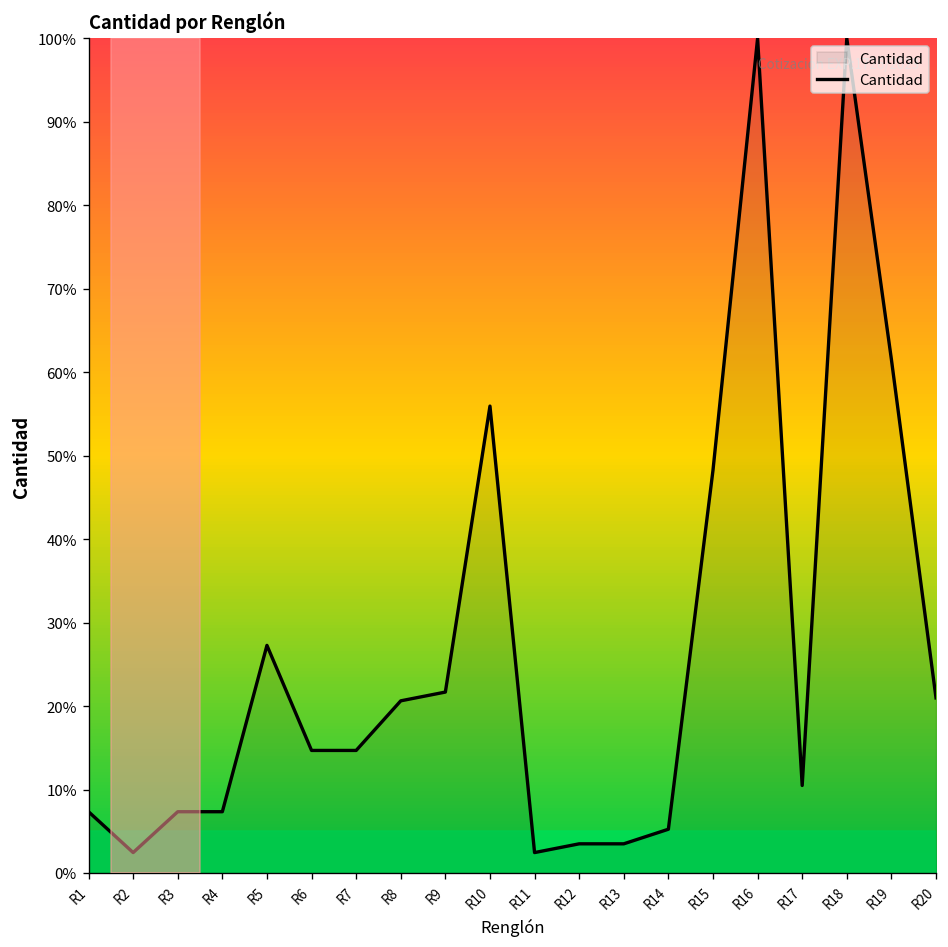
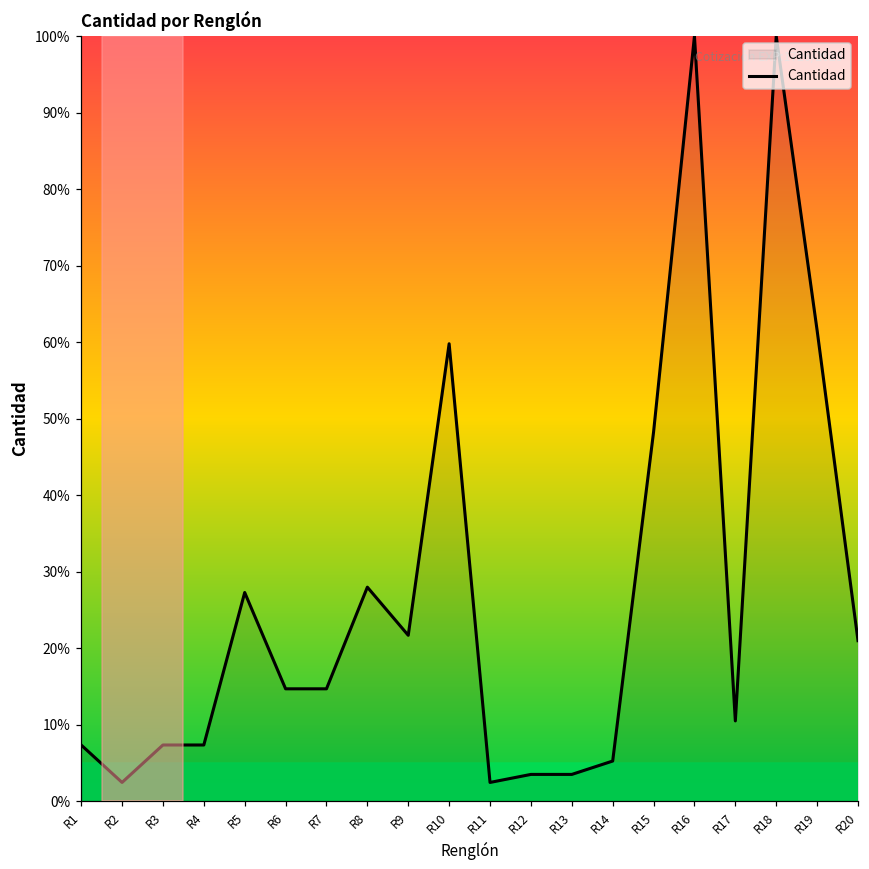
  {
    "R1": "7%",
    "R4": "7%",
    "R5": "27%",
    "R6": "15%",
    "R7": "15%",
-   "R8": "21%",
+   "R8": "28%",
    "R9": "22%",
-   "R10": "56%",
+   "R10": "60%",
    "R14": "5%",
    "R15": "48%",
    "R17": "10%",
    "R19": "62%",
    "R20": "21%"
  }
